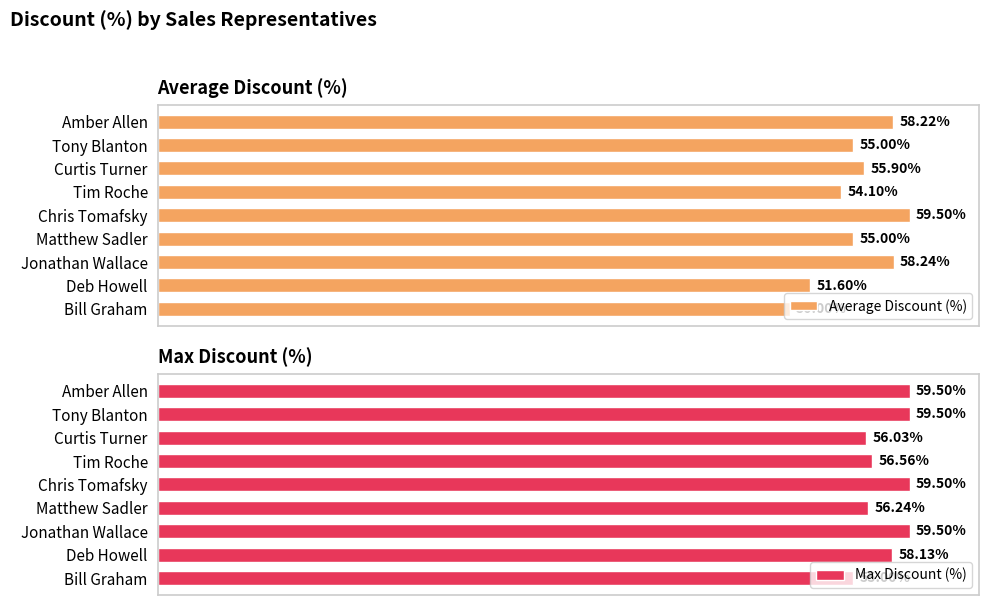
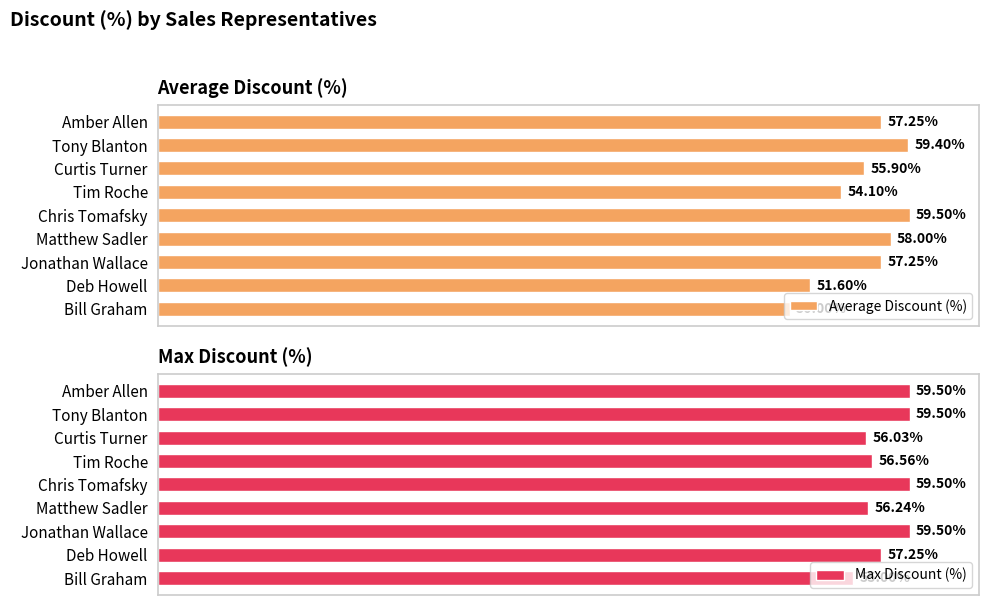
  {
    "Average Discount (%)": {
-     "Amber Allen": "58.22%",
-     "Tony Blanton": "55.00%",
+     "Amber Allen": "57.25%",
+     "Tony Blanton": "59.40%",
      "Curtis Turner": "55.90%",
      "Tim Roche": "54.10%",
      "Chris Tomafsky": "59.50%",
-     "Matthew Sadler": "55.00%",
-     "Jonathan Wallace": "58.24%",
+     "Matthew Sadler": "58.00%",
+     "Jonathan Wallace": "57.25%",
      "Deb Howell": "51.60%"
    },
    "Max Discount (%)": {
      "Amber Allen": "59.50%",
      "Tony Blanton": "59.50%",
      "Curtis Turner": "56.03%",
      "Tim Roche": "56.56%",
      "Chris Tomafsky": "59.50%",
      "Matthew Sadler": "56.24%",
      "Jonathan Wallace": "59.50%",
-     "Deb Howell": "58.13%"
+     "Deb Howell": "57.25%"
    }
  }
